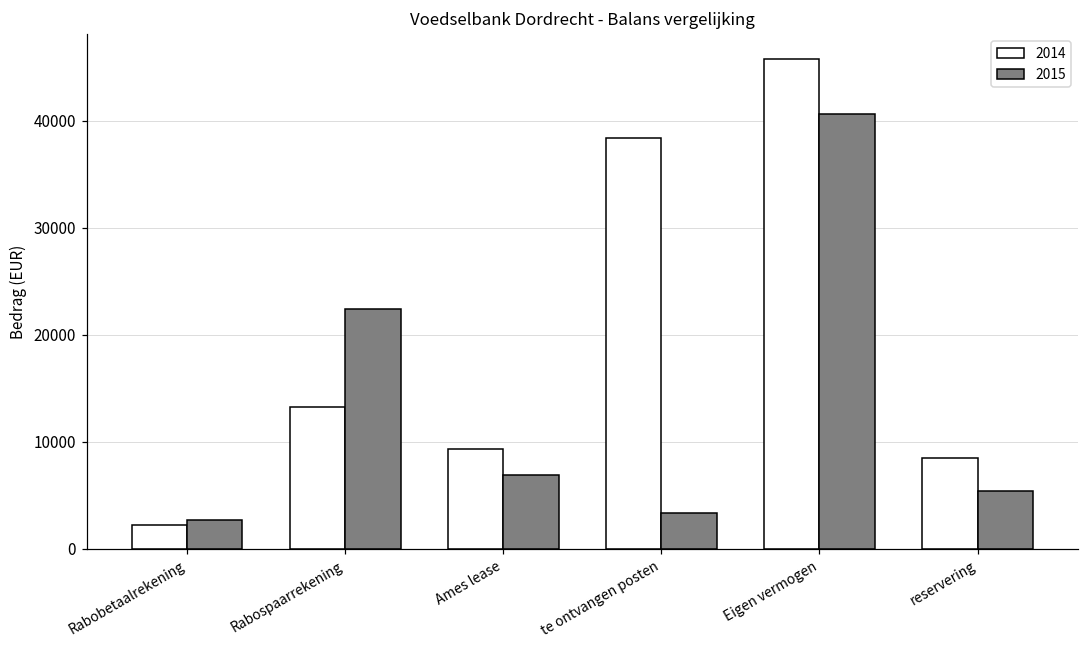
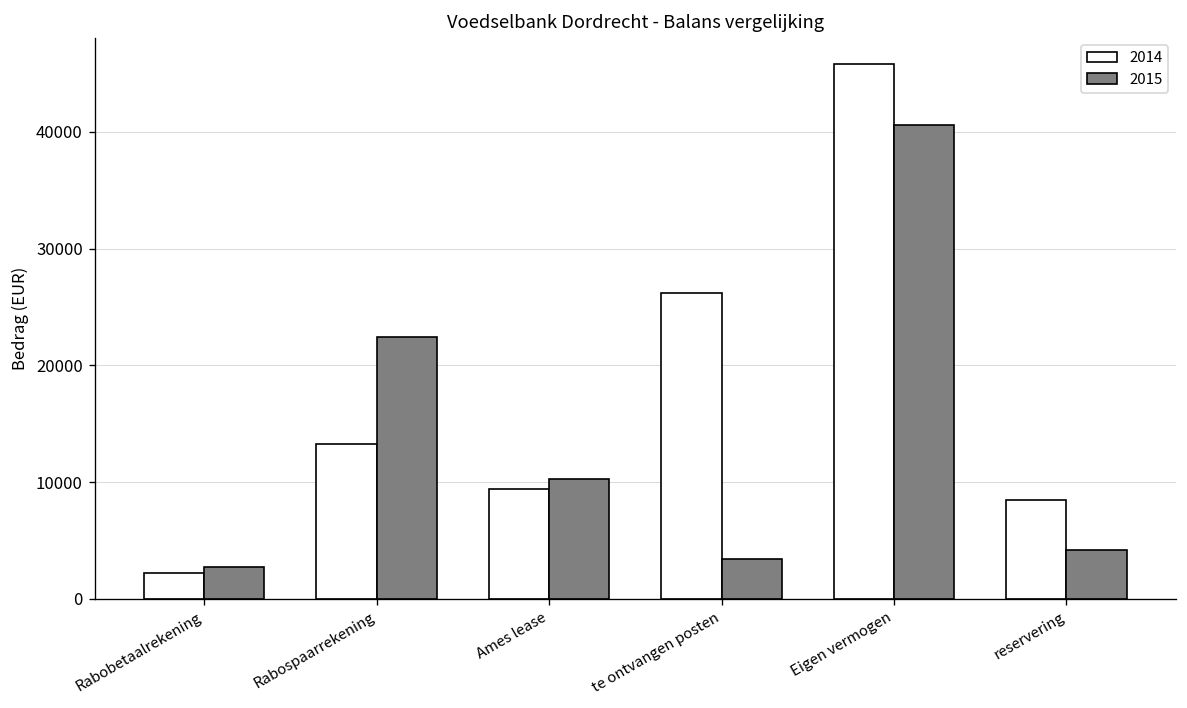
  {
    "2014": {
      "Rabobetaalrekening": 2000,
      "Rabospaarrekening": 13000,
      "Ames lease": 9000,
-     "te ontvangen posten": 38000,
+     "te ontvangen posten": 26000,
      "Eigen vermogen": 46000,
      "reservering": 9000
    },
    "2015": {
      "Rabobetaalrekening": 3000,
      "Rabospaarrekening": 22000,
-     "Ames lease": 7000,
+     "Ames lease": 10000,
      "te ontvangen posten": 3000,
      "Eigen vermogen": 41000,
-     "reservering": 5000
+     "reservering": 4000
    }
  }
